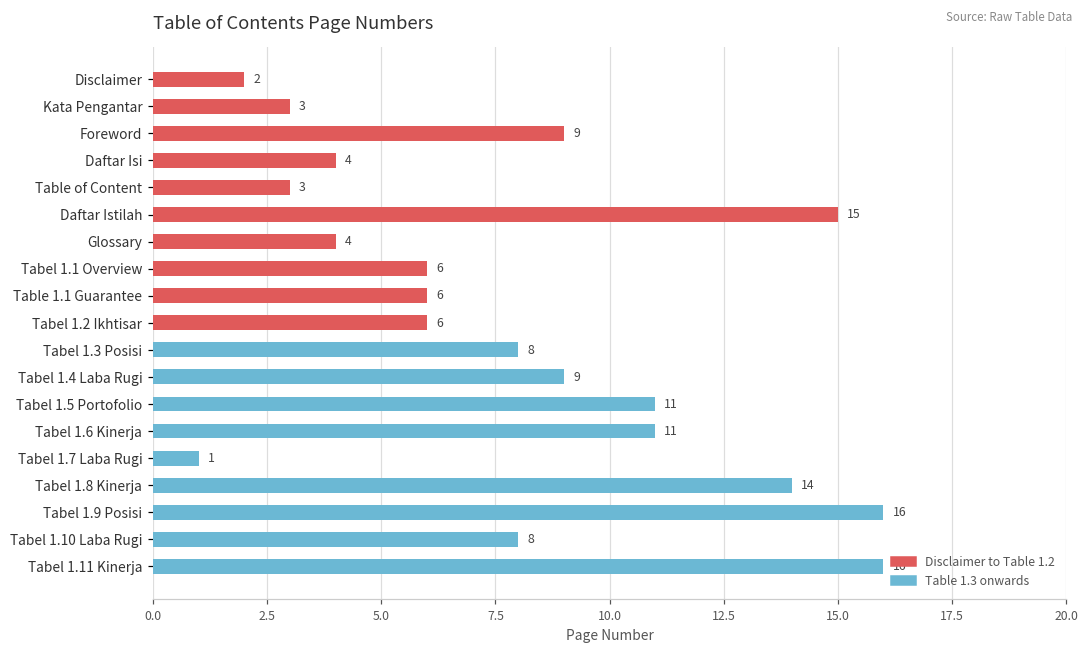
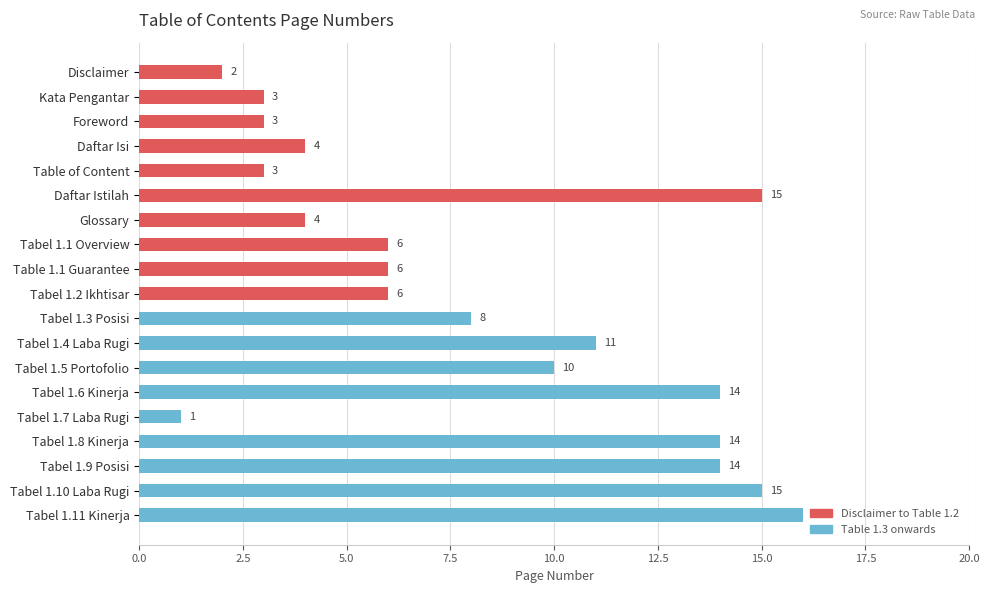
  {
    "Disclaimer": 2,
    "Kata Pengantar": 3,
-   "Foreword": 9,
+   "Foreword": 3,
    "Daftar Isi": 4,
    "Table of Content": 3,
    "Daftar Istilah": 15,
    "Glossary": 4,
    "Tabel 1.1 Overview": 6,
    "Table 1.1 Guarantee": 6,
    "Tabel 1.2 Ikhtisar": 6,
    "Tabel 1.3 Posisi": 8,
-   "Tabel 1.4 Laba Rugi": 9,
-   "Tabel 1.5 Portofolio": 11,
-   "Tabel 1.6 Kinerja": 11,
+   "Tabel 1.4 Laba Rugi": 11,
+   "Tabel 1.5 Portofolio": 10,
+   "Tabel 1.6 Kinerja": 14,
    "Tabel 1.7 Laba Rugi": 1,
    "Tabel 1.8 Kinerja": 14,
-   "Tabel 1.9 Posisi": 16,
-   "Tabel 1.10 Laba Rugi": 8,
+   "Tabel 1.9 Posisi": 14,
+   "Tabel 1.10 Laba Rugi": 15,
    "Tabel 1.11 Kinerja": 16
  }
